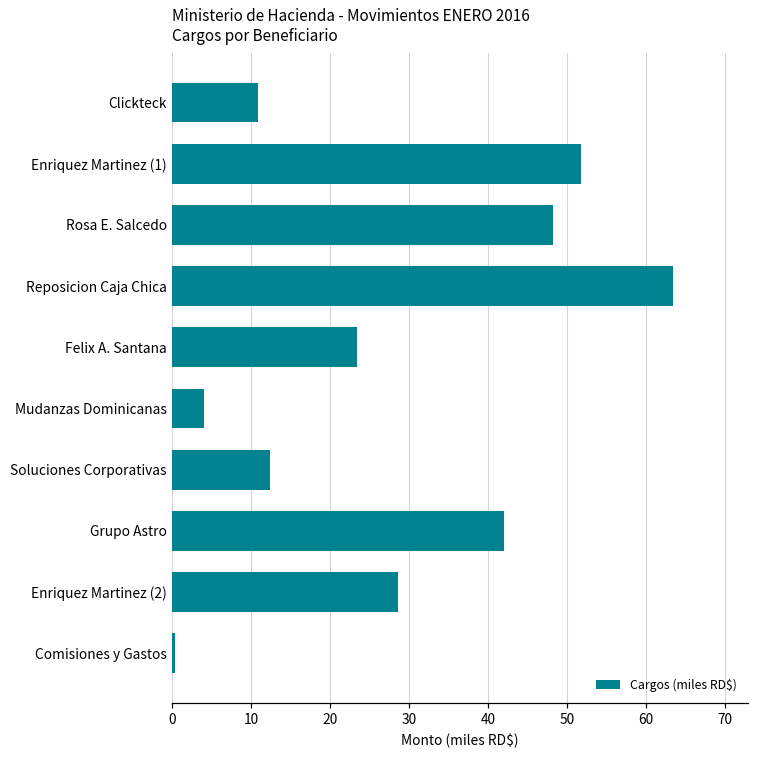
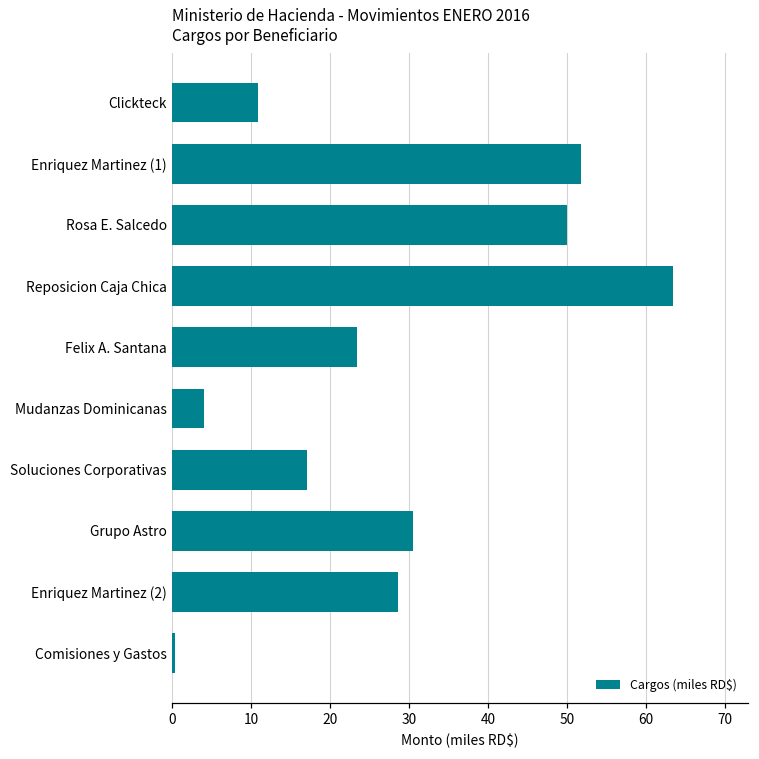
  {
    "Clickteck": 11,
    "Enriquez Martinez (1)": 52,
-   "Rosa E. Salcedo": 48,
+   "Rosa E. Salcedo": 50,
    "Reposicion Caja Chica": 63,
    "Felix A. Santana": 23,
    "Mudanzas Dominicanas": 4,
-   "Soluciones Corporativas": 12,
-   "Grupo Astro": 42,
+   "Soluciones Corporativas": 17,
+   "Grupo Astro": 30,
    "Enriquez Martinez (2)": 29,
    "Comisiones y Gastos": 0
  }
